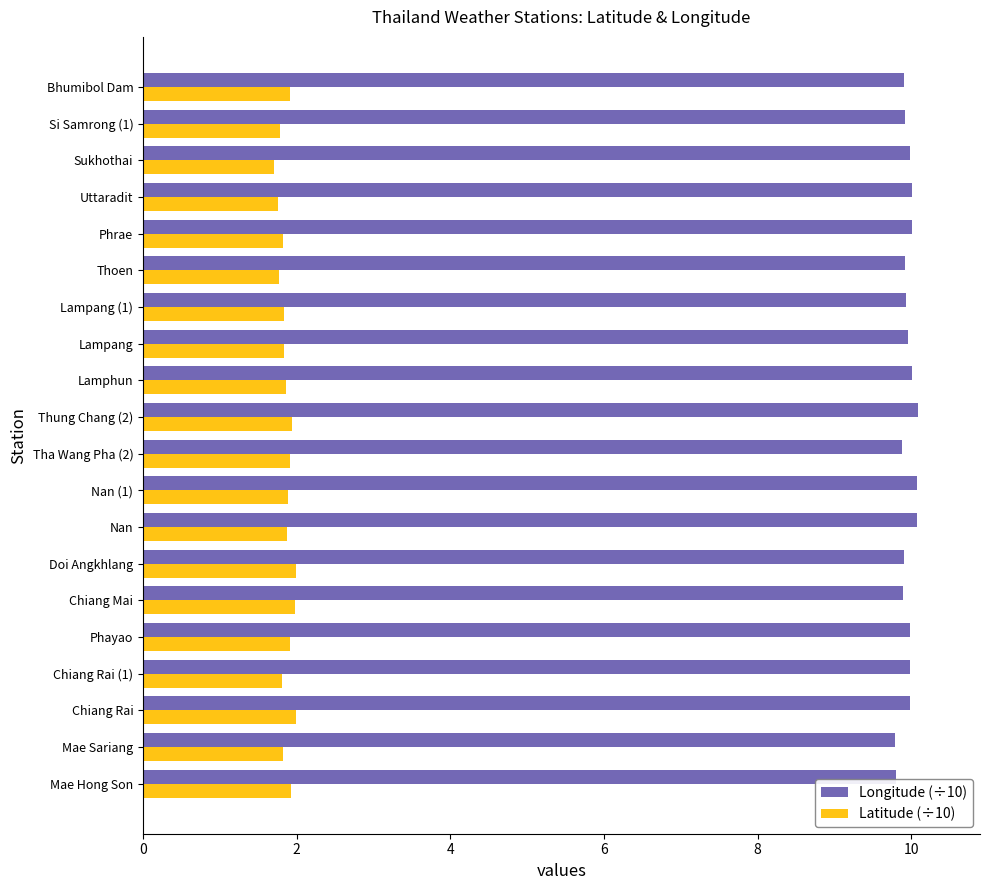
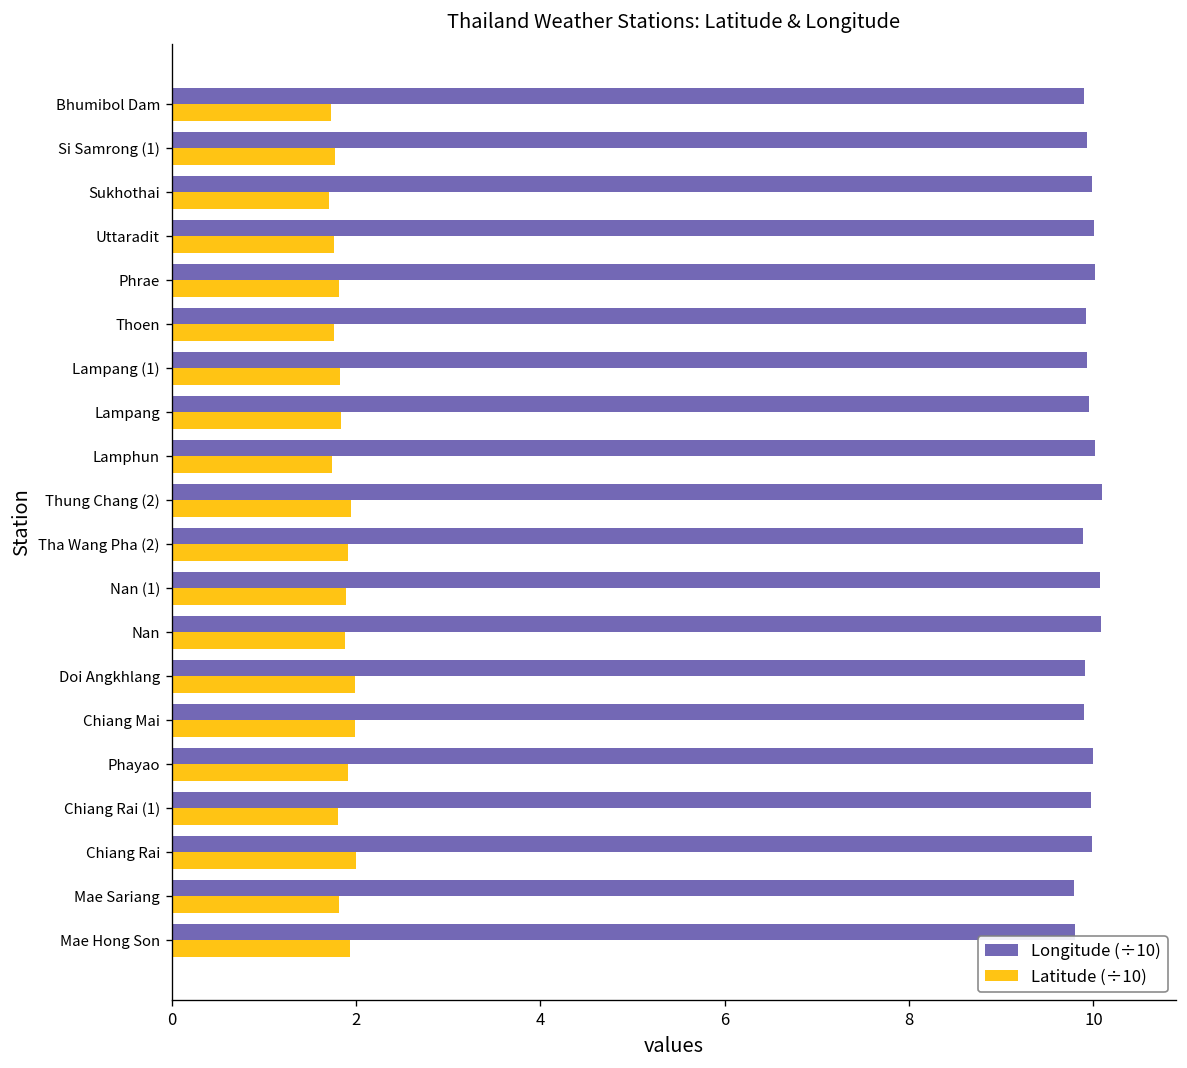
  {
    "Longitude (÷10)": {
      "Bhumibol Dam": 9.9,
      "Si Samrong (1)": 9.9,
      "Sukhothai": 10.0,
      "Uttaradit": 10.0,
      "Phrae": 10.0,
      "Thoen": 9.9,
      "Lampang (1)": 9.9,
      "Lampang": 10.0,
      "Lamphun": 10.0,
      "Thung Chang (2)": 10.1,
      "Tha Wang Pha (2)": 9.9,
      "Nan (1)": 10.1,
      "Nan": 10.1,
      "Doi Angkhlang": 9.9,
      "Chiang Mai": 9.9,
      "Phayao": 10.0,
      "Chiang Rai (1)": 10.0,
      "Chiang Rai": 10.0,
      "Mae Sariang": 9.8,
      "Mae Hong Son": 9.8
    },
    "Latitude (÷10)": {
-     "Bhumibol Dam": 1.9,
+     "Bhumibol Dam": 1.7,
      "Si Samrong (1)": 1.8,
      "Sukhothai": 1.7,
      "Uttaradit": 1.8,
      "Phrae": 1.8,
      "Thoen": 1.8,
      "Lampang (1)": 1.8,
      "Lampang": 1.8,
-     "Lamphun": 1.9,
+     "Lamphun": 1.7,
      "Thung Chang (2)": 1.9,
      "Tha Wang Pha (2)": 1.9,
      "Nan (1)": 1.9,
      "Nan": 1.9,
      "Doi Angkhlang": 2.0,
      "Chiang Mai": 2.0,
      "Phayao": 1.9,
      "Chiang Rai (1)": 1.8,
      "Chiang Rai": 2.0,
      "Mae Sariang": 1.8,
      "Mae Hong Son": 1.9
    }
  }
